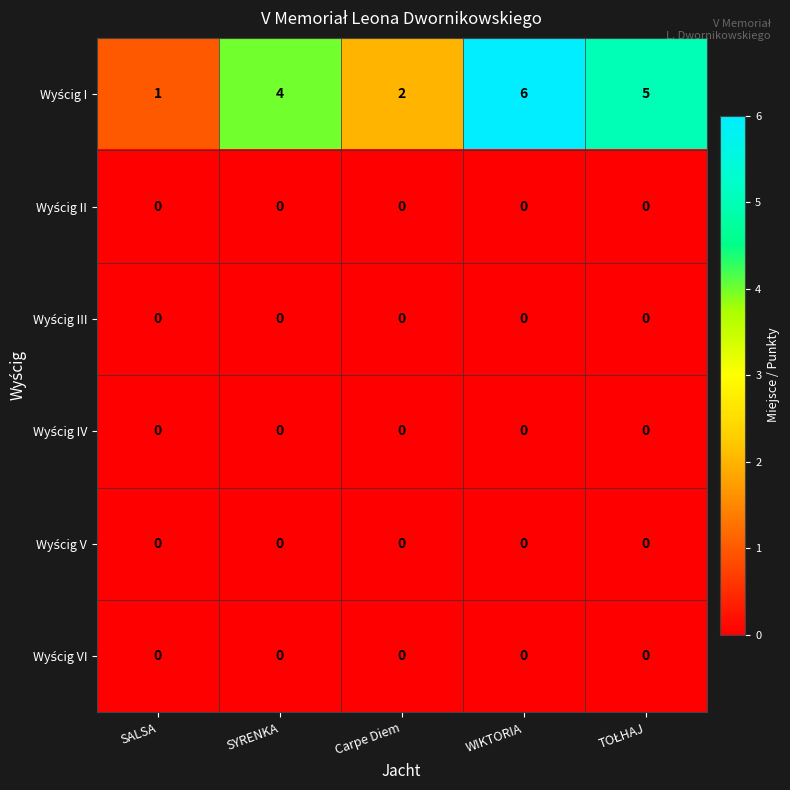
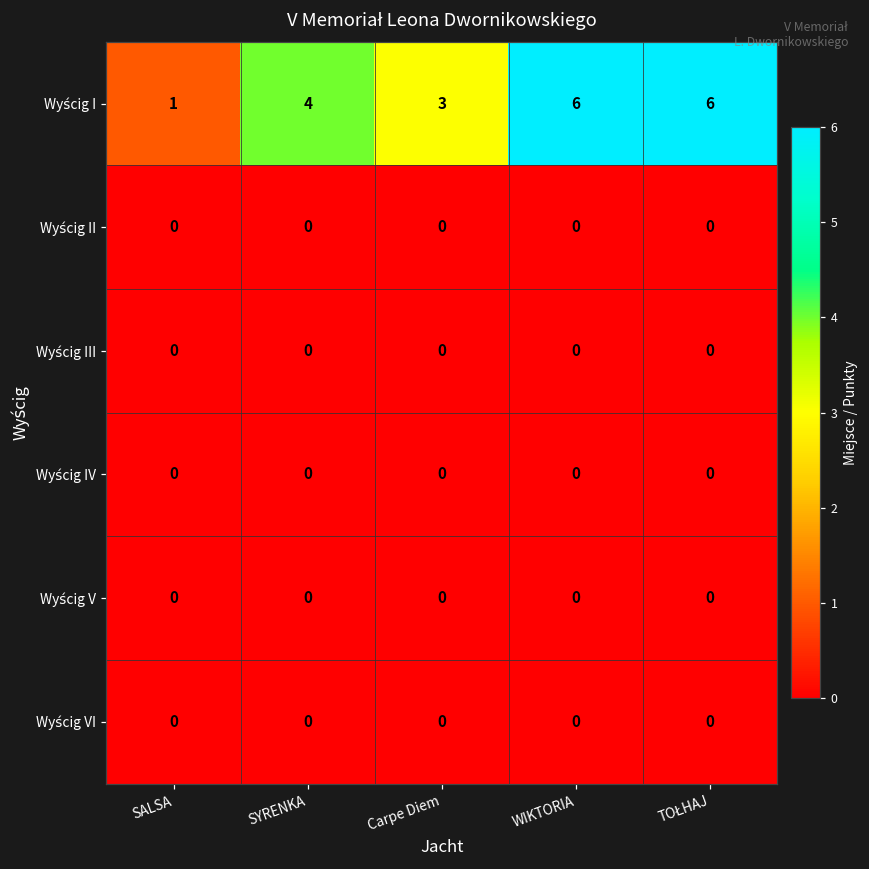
  {
    "Wyścig I": {
      "SALSA": 1,
      "SYRENKA": 4,
-     "Carpe Diem": 2,
+     "Carpe Diem": 3,
      "WIKTORIA": 6,
-     "TOŁHAJ": 5
+     "TOŁHAJ": 6
    },
    "Wyścig II": {
      "SALSA": 0,
      "SYRENKA": 0,
      "Carpe Diem": 0,
      "WIKTORIA": 0,
      "TOŁHAJ": 0
    },
    "Wyścig III": {
      "SALSA": 0,
      "SYRENKA": 0,
      "Carpe Diem": 0,
      "WIKTORIA": 0,
      "TOŁHAJ": 0
    },
    "Wyścig IV": {
      "SALSA": 0,
      "SYRENKA": 0,
      "Carpe Diem": 0,
      "WIKTORIA": 0,
      "TOŁHAJ": 0
    },
    "Wyścig V": {
      "SALSA": 0,
      "SYRENKA": 0,
      "Carpe Diem": 0,
      "WIKTORIA": 0,
      "TOŁHAJ": 0
    },
    "Wyścig VI": {
      "SALSA": 0,
      "SYRENKA": 0,
      "Carpe Diem": 0,
      "WIKTORIA": 0,
      "TOŁHAJ": 0
    }
  }
